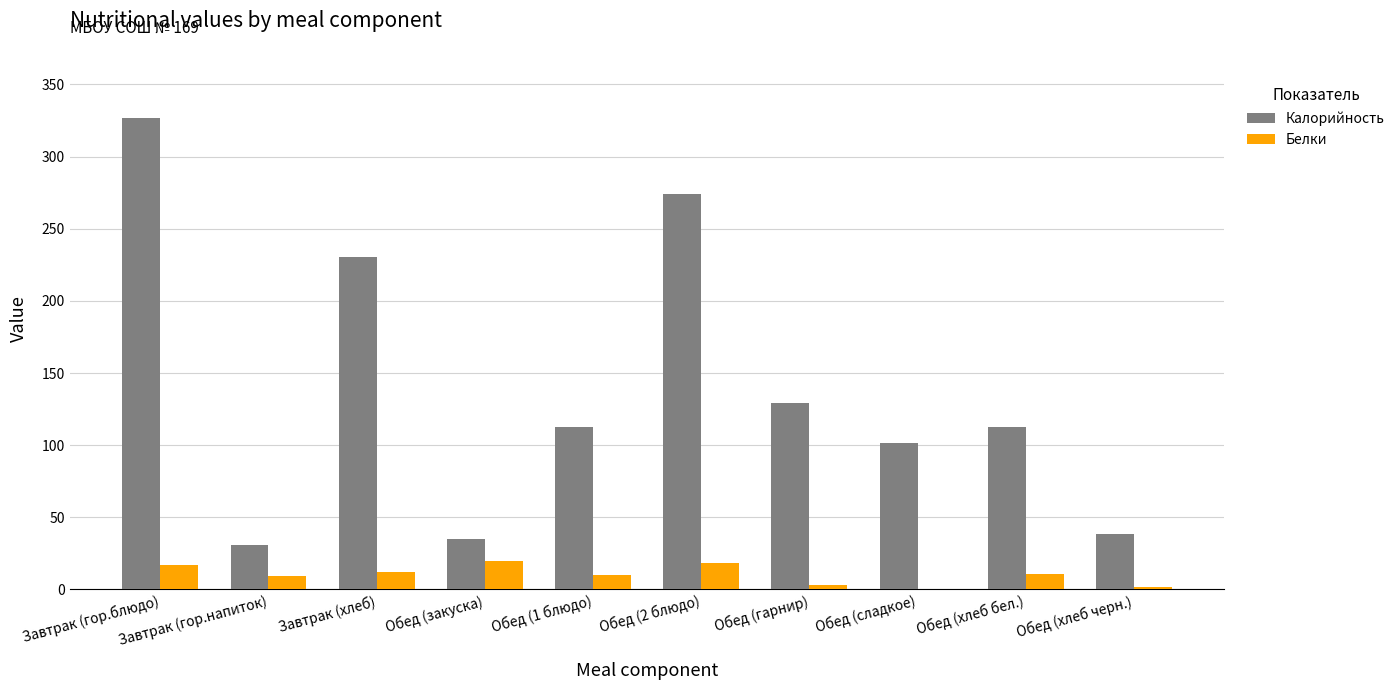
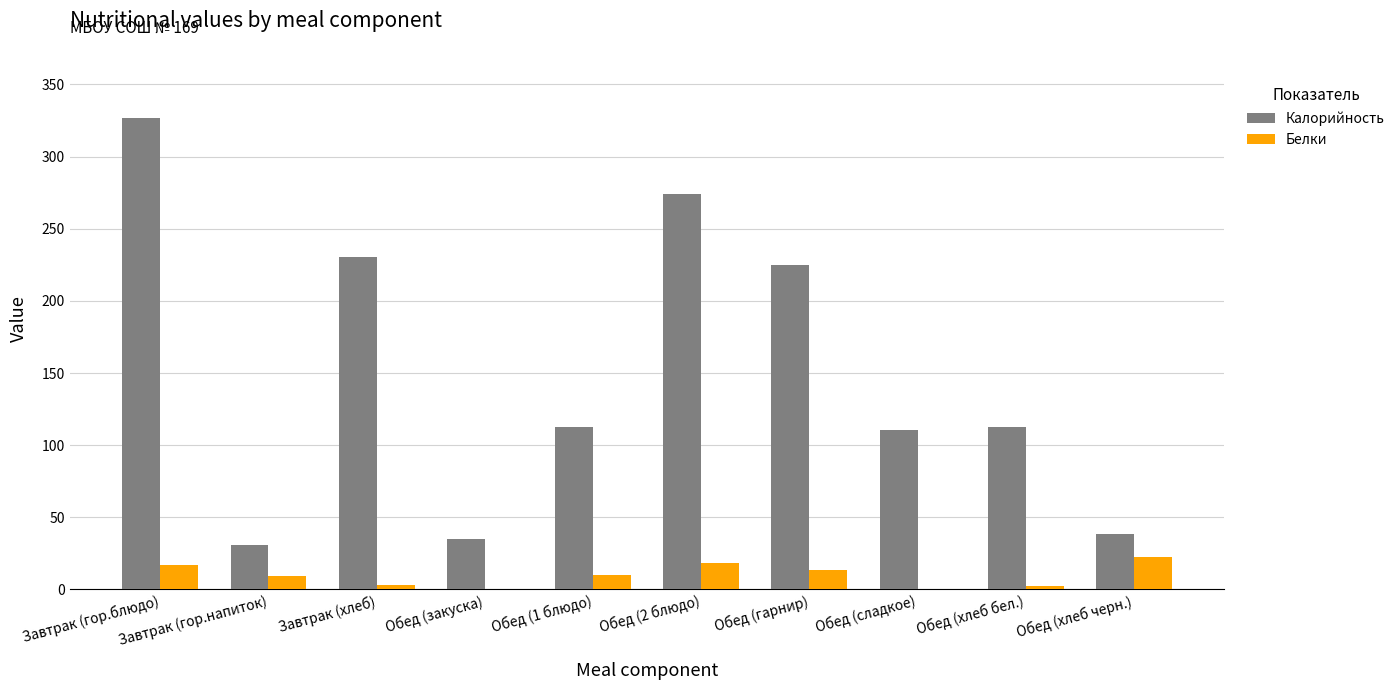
  {
    "Калорийность": {
      "Завтрак (гор.блюдо)": 326,
      "Завтрак (гор.напиток)": 31,
      "Завтрак (хлеб)": 231,
      "Обед (закуска)": 35,
      "Обед (1 блюдо)": 113,
      "Обед (2 блюдо)": 274,
-     "Обед (гарнир)": 129,
-     "Обед (сладкое)": 101,
+     "Обед (гарнир)": 225,
+     "Обед (сладкое)": 111,
      "Обед (хлеб бел.)": 113,
      "Обед (хлеб черн.)": 39
    },
    "Белки": {
      "Завтрак (гор.блюдо)": 17,
      "Завтрак (гор.напиток)": 9,
-     "Завтрак (хлеб)": 12,
-     "Обед (закуска)": 20,
+     "Завтрак (хлеб)": 3,
+     "Обед (закуска)": 0,
      "Обед (1 блюдо)": 10,
      "Обед (2 блюдо)": 18,
-     "Обед (гарнир)": 3,
-     "Обед (хлеб бел.)": 11,
-     "Обед (хлеб черн.)": 2
+     "Обед (гарнир)": 14,
+     "Обед (хлеб бел.)": 2,
+     "Обед (хлеб черн.)": 23
    }
  }
